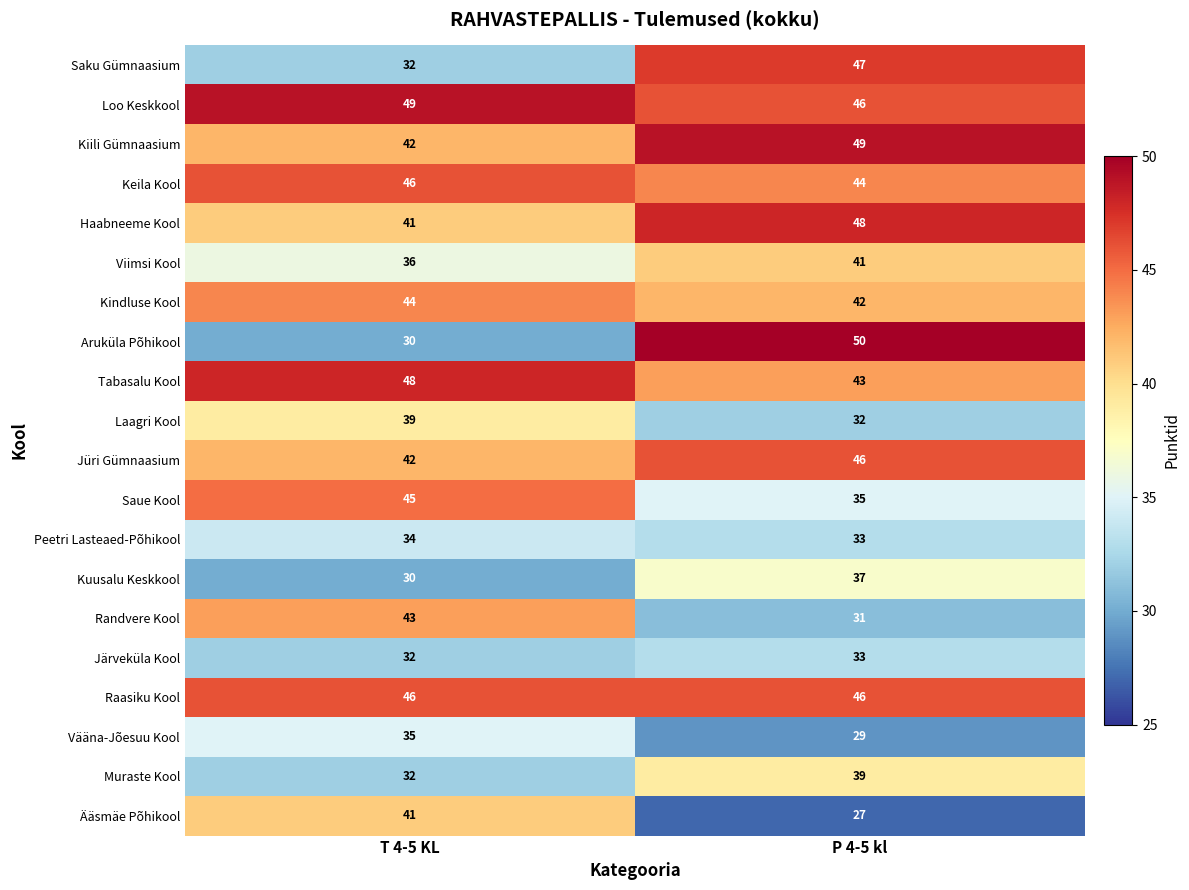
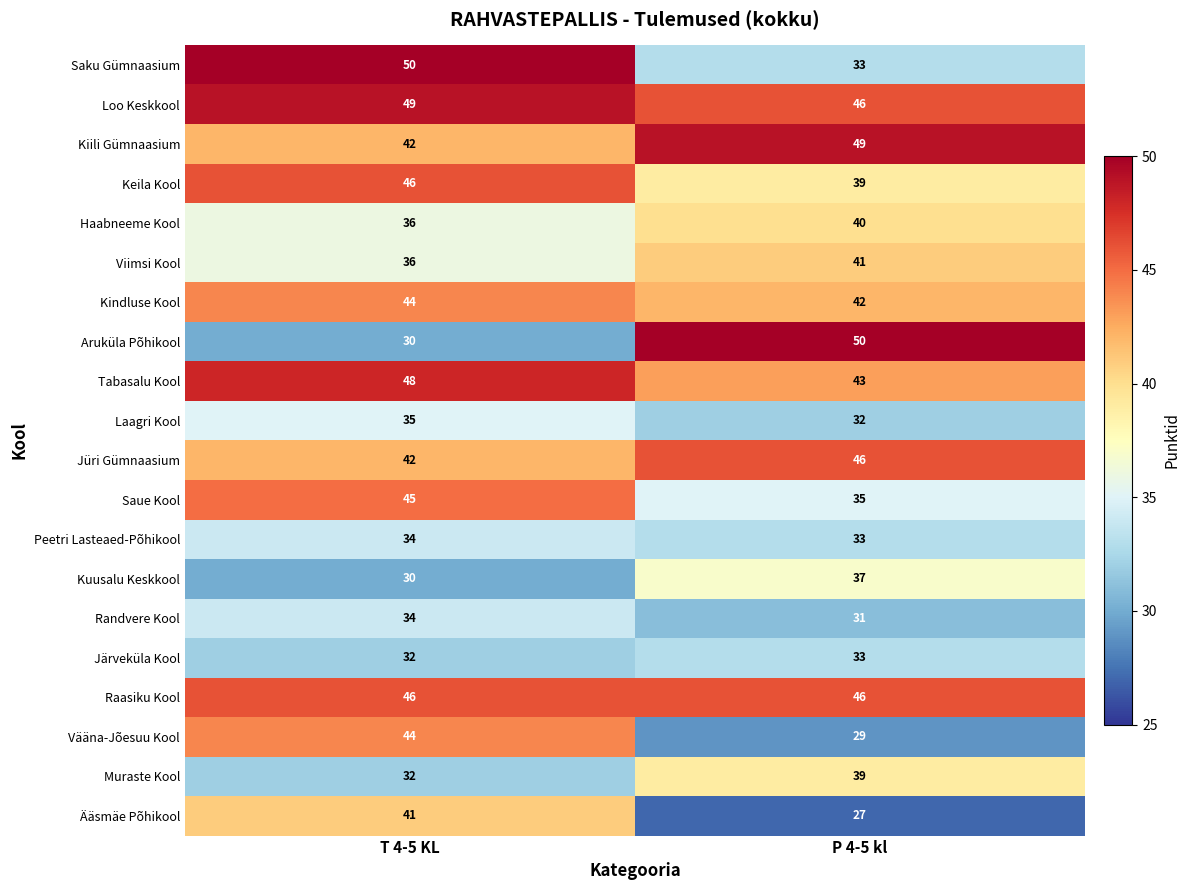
  {
    "Saku Gümnaasium": {
-     "T 4-5 KL": 32,
-     "P 4-5 kl": 47
+     "T 4-5 KL": 50,
+     "P 4-5 kl": 33
    },
    "Loo Keskkool": {
      "T 4-5 KL": 49,
      "P 4-5 kl": 46
    },
    "Kiili Gümnaasium": {
      "T 4-5 KL": 42,
      "P 4-5 kl": 49
    },
    "Keila Kool": {
      "T 4-5 KL": 46,
-     "P 4-5 kl": 44
+     "P 4-5 kl": 39
    },
    "Haabneeme Kool": {
-     "T 4-5 KL": 41,
-     "P 4-5 kl": 48
+     "T 4-5 KL": 36,
+     "P 4-5 kl": 40
    },
    "Viimsi Kool": {
      "T 4-5 KL": 36,
      "P 4-5 kl": 41
    },
    "Kindluse Kool": {
      "T 4-5 KL": 44,
      "P 4-5 kl": 42
    },
    "Aruküla Põhikool": {
      "T 4-5 KL": 30,
      "P 4-5 kl": 50
    },
    "Tabasalu Kool": {
      "T 4-5 KL": 48,
      "P 4-5 kl": 43
    },
    "Laagri Kool": {
-     "T 4-5 KL": 39,
+     "T 4-5 KL": 35,
      "P 4-5 kl": 32
    },
    "Jüri Gümnaasium": {
      "T 4-5 KL": 42,
      "P 4-5 kl": 46
    },
    "Saue Kool": {
      "T 4-5 KL": 45,
      "P 4-5 kl": 35
    },
    "Peetri Lasteaed-Põhikool": {
      "T 4-5 KL": 34,
      "P 4-5 kl": 33
    },
    "Kuusalu Keskkool": {
      "T 4-5 KL": 30,
      "P 4-5 kl": 37
    },
    "Randvere Kool": {
-     "T 4-5 KL": 43,
+     "T 4-5 KL": 34,
      "P 4-5 kl": 31
    },
    "Järveküla Kool": {
      "T 4-5 KL": 32,
      "P 4-5 kl": 33
    },
    "Raasiku Kool": {
      "T 4-5 KL": 46,
      "P 4-5 kl": 46
    },
    "Vääna-Jõesuu Kool": {
-     "T 4-5 KL": 35,
+     "T 4-5 KL": 44,
      "P 4-5 kl": 29
    },
    "Muraste Kool": {
      "T 4-5 KL": 32,
      "P 4-5 kl": 39
    },
    "Ääsmäe Põhikool": {
      "T 4-5 KL": 41,
      "P 4-5 kl": 27
    }
  }
